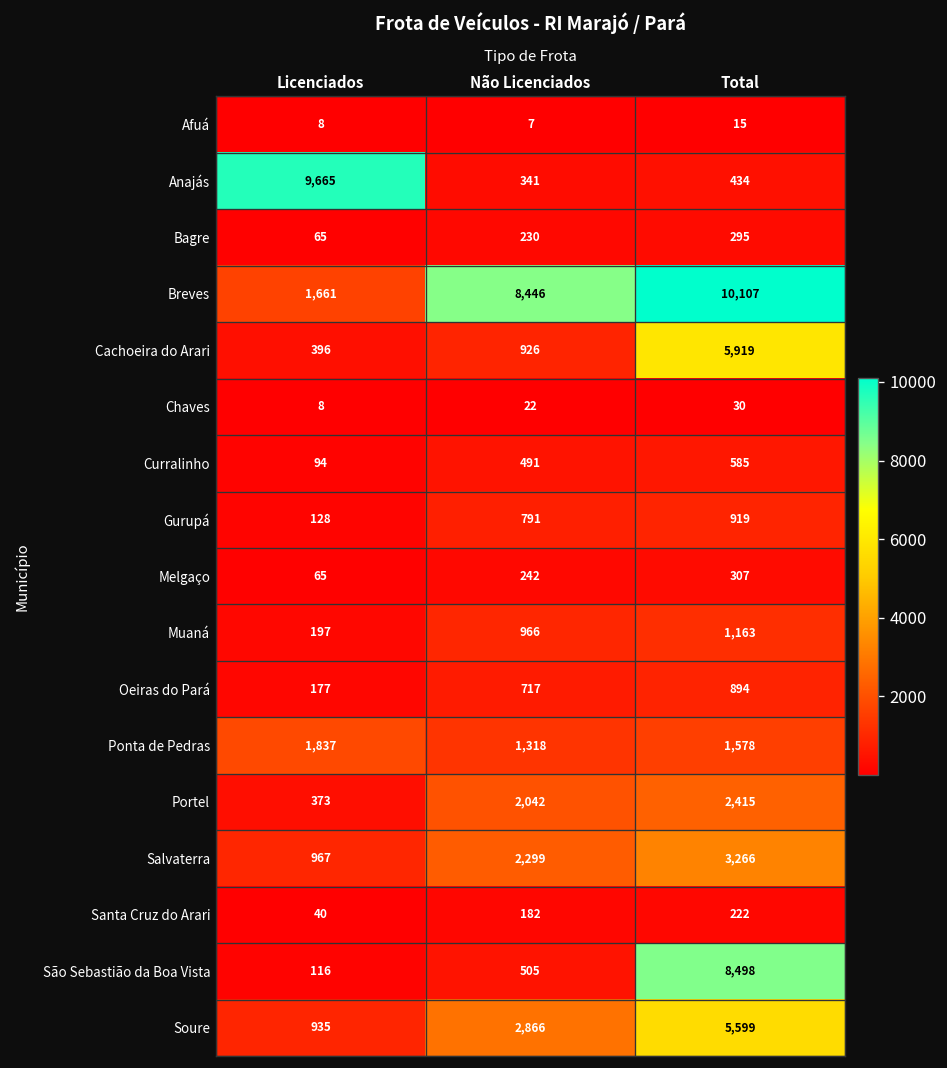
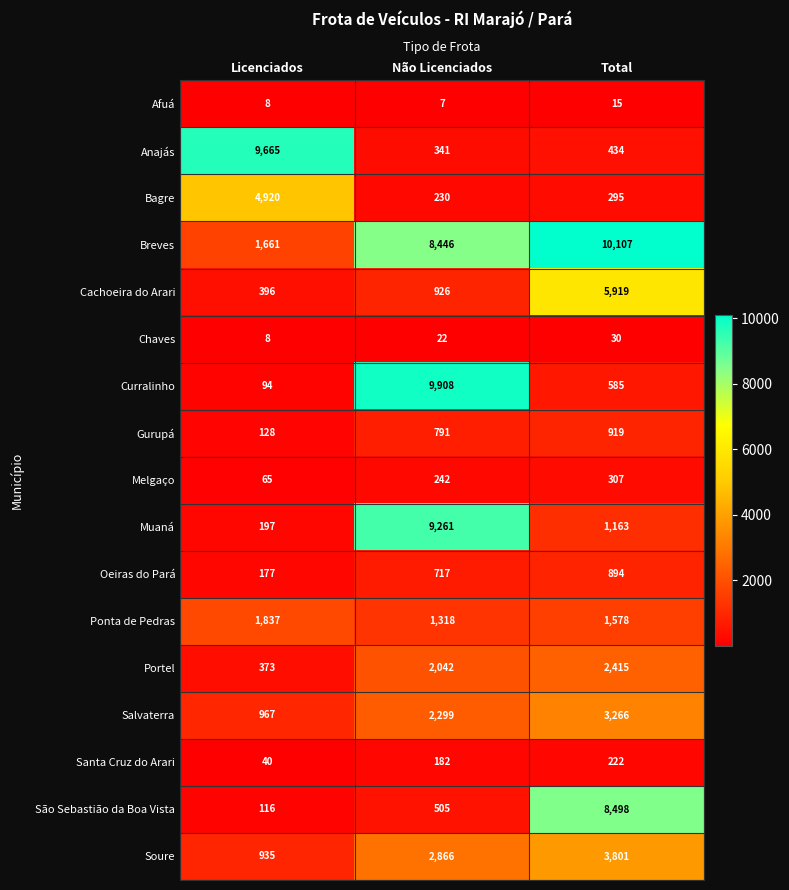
  {
    "Afuá": {
      "Licenciados": "8",
      "Não Licenciados": "7",
      "Total": "15"
    },
    "Anajás": {
      "Licenciados": "9,665",
      "Não Licenciados": "341",
      "Total": "434"
    },
    "Bagre": {
-     "Licenciados": "65",
+     "Licenciados": "4,920",
      "Não Licenciados": "230",
      "Total": "295"
    },
    "Breves": {
      "Licenciados": "1,661",
      "Não Licenciados": "8,446",
      "Total": "10,107"
    },
    "Cachoeira do Arari": {
      "Licenciados": "396",
      "Não Licenciados": "926",
      "Total": "5,919"
    },
    "Chaves": {
      "Licenciados": "8",
      "Não Licenciados": "22",
      "Total": "30"
    },
    "Curralinho": {
      "Licenciados": "94",
-     "Não Licenciados": "491",
+     "Não Licenciados": "9,908",
      "Total": "585"
    },
    "Gurupá": {
      "Licenciados": "128",
      "Não Licenciados": "791",
      "Total": "919"
    },
    "Melgaço": {
      "Licenciados": "65",
      "Não Licenciados": "242",
      "Total": "307"
    },
    "Muaná": {
      "Licenciados": "197",
-     "Não Licenciados": "966",
+     "Não Licenciados": "9,261",
      "Total": "1,163"
    },
    "Oeiras do Pará": {
      "Licenciados": "177",
      "Não Licenciados": "717",
      "Total": "894"
    },
    "Ponta de Pedras": {
      "Licenciados": "1,837",
      "Não Licenciados": "1,318",
      "Total": "1,578"
    },
    "Portel": {
      "Licenciados": "373",
      "Não Licenciados": "2,042",
      "Total": "2,415"
    },
    "Salvaterra": {
      "Licenciados": "967",
      "Não Licenciados": "2,299",
      "Total": "3,266"
    },
    "Santa Cruz do Arari": {
      "Licenciados": "40",
      "Não Licenciados": "182",
      "Total": "222"
    },
    "São Sebastião da Boa Vista": {
      "Licenciados": "116",
      "Não Licenciados": "505",
      "Total": "8,498"
    },
    "Soure": {
      "Licenciados": "935",
      "Não Licenciados": "2,866",
-     "Total": "5,599"
+     "Total": "3,801"
    }
  }
